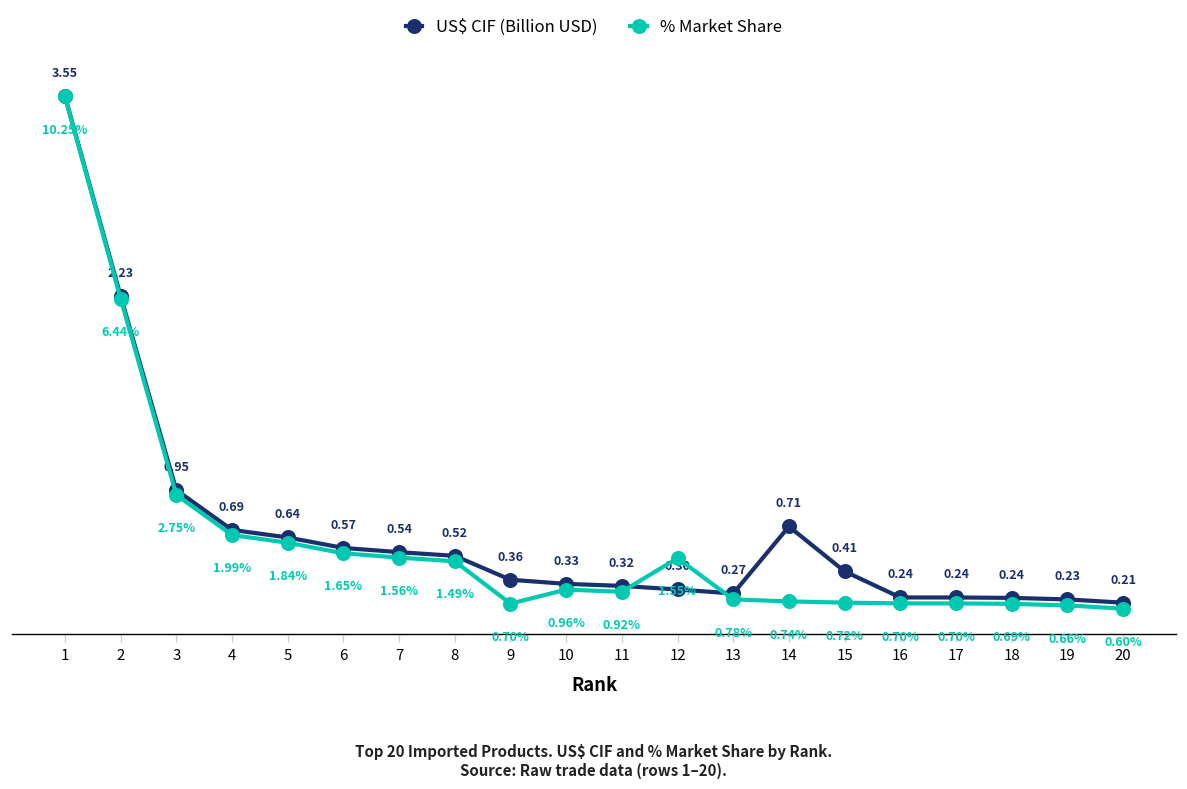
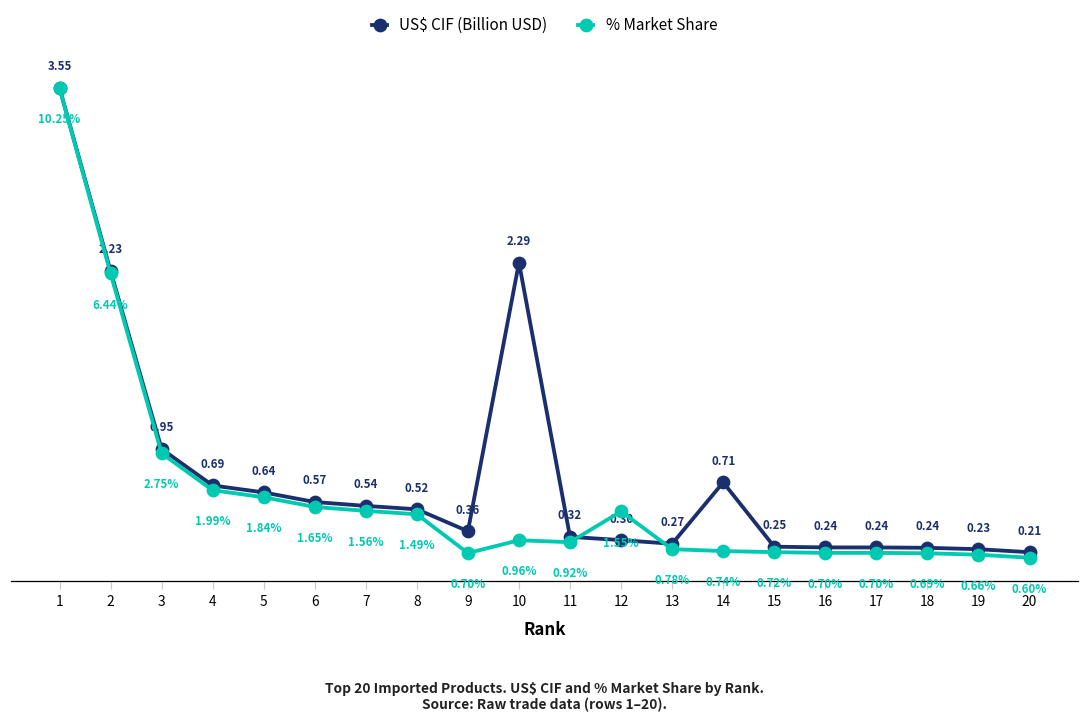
  {
    "US$ CIF (Billion USD)": {
      "1": "3.55",
      "2": "2.23",
      "3": "0.95",
      "4": "0.69",
      "5": "0.64",
      "6": "0.57",
      "7": "0.54",
      "8": "0.52",
      "9": "0.36",
-     "10": "0.33",
+     "10": "2.29",
      "11": "0.32",
      "12": "0.30",
      "13": "0.27",
      "14": "0.71",
-     "15": "0.41",
+     "15": "0.25",
      "16": "0.24",
      "17": "0.24",
      "18": "0.24",
      "19": "0.23",
      "20": "0.21"
    },
    "% Market Share": {
      "1": "10.25%",
      "2": "6.44%",
      "3": "2.75%",
      "4": "1.99%",
      "5": "1.84%",
      "6": "1.65%",
      "7": "1.56%",
      "8": "1.49%",
      "9": "0.70%",
      "10": "0.96%",
      "11": "0.92%",
      "13": "0.78%",
      "14": "0.74%",
      "15": "0.72%",
      "16": "0.70%",
      "17": "0.70%",
      "18": "0.69%",
      "19": "0.66%",
      "20": "0.60%"
    }
  }
